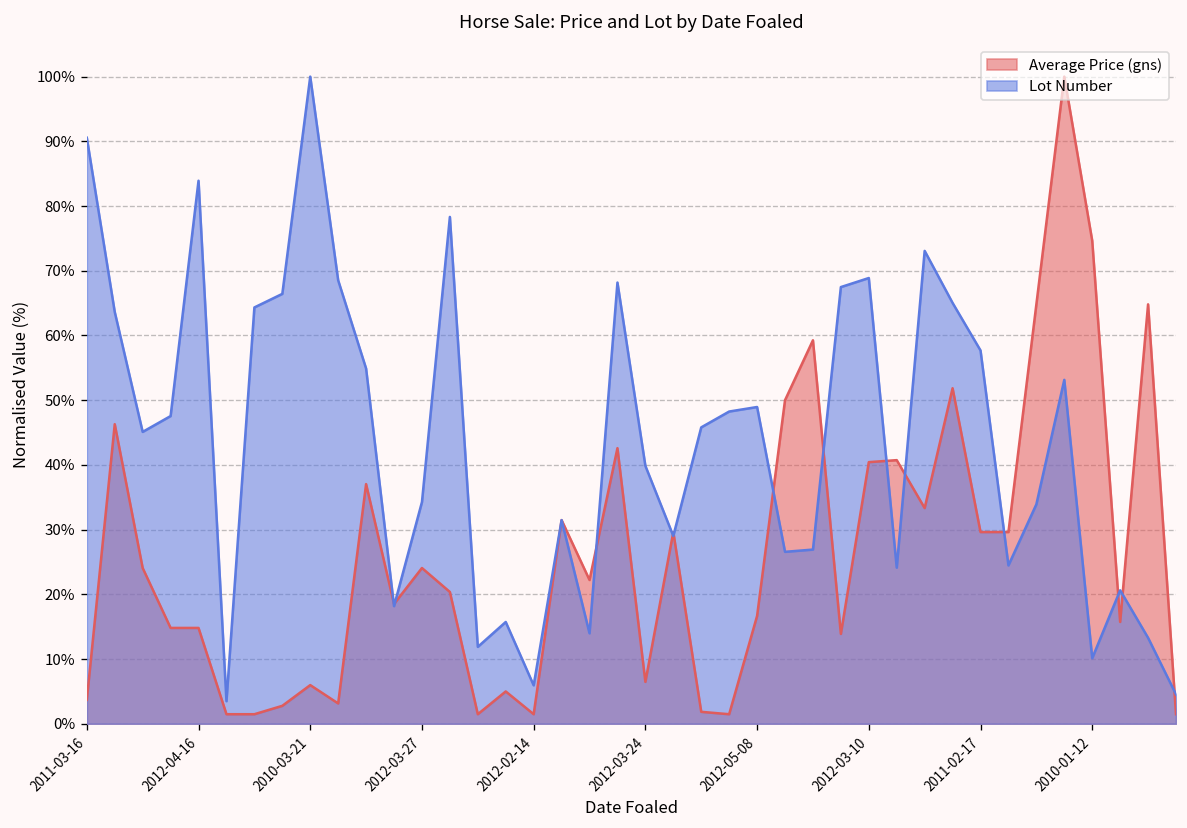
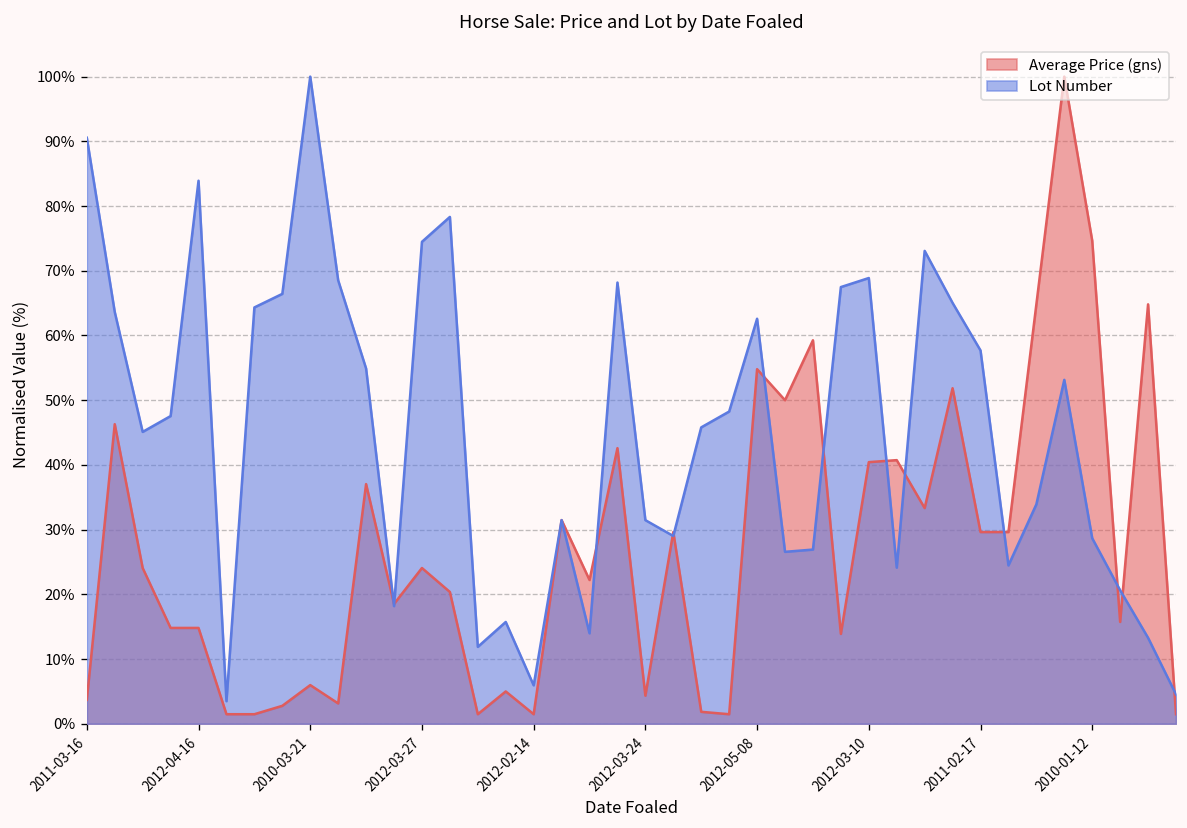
  {
    "Average Price (gns)": {
      "2011-03-16": "4%",
      "2012-04-16": "15%",
      "2010-03-21": "6%",
      "2012-03-27": "24%",
      "2012-02-14": "1%",
-     "2012-03-24": "6%",
-     "2012-05-08": "17%",
+     "2012-03-24": "4%",
+     "2012-05-08": "55%",
      "2012-03-10": "40%",
      "2011-02-17": "30%",
      "2010-01-12": "75%"
    },
    "Lot Number": {
      "2011-03-16": "91%",
      "2012-04-16": "84%",
      "2010-03-21": "100%",
-     "2012-03-27": "34%",
+     "2012-03-27": "74%",
      "2012-02-14": "6%",
-     "2012-03-24": "40%",
-     "2012-05-08": "49%",
+     "2012-03-24": "31%",
+     "2012-05-08": "63%",
      "2012-03-10": "69%",
      "2011-02-17": "58%",
-     "2010-01-12": "10%"
+     "2010-01-12": "29%"
    }
  }
